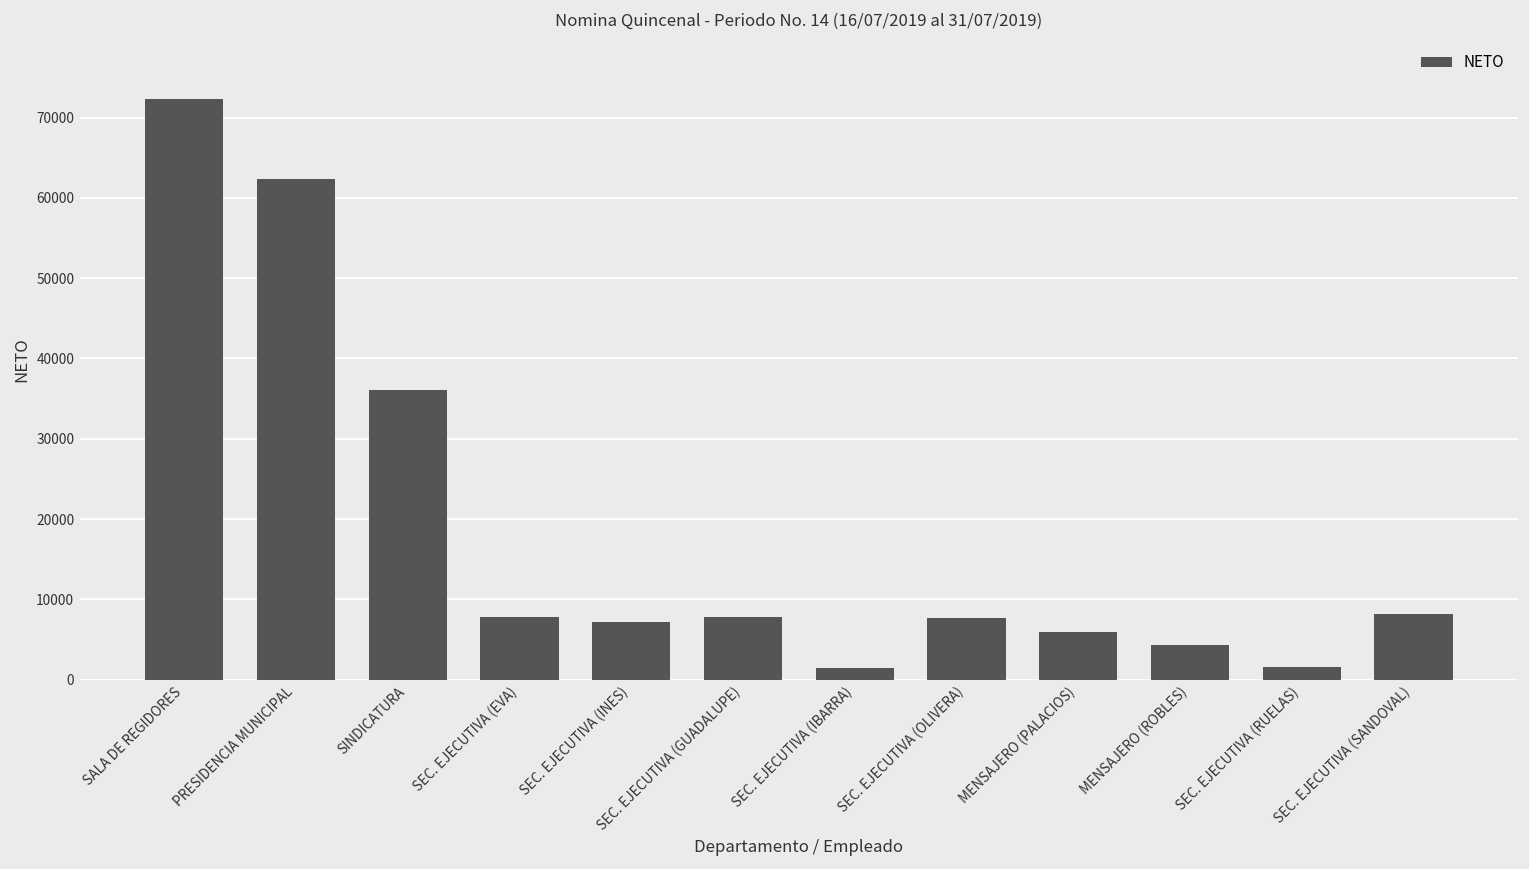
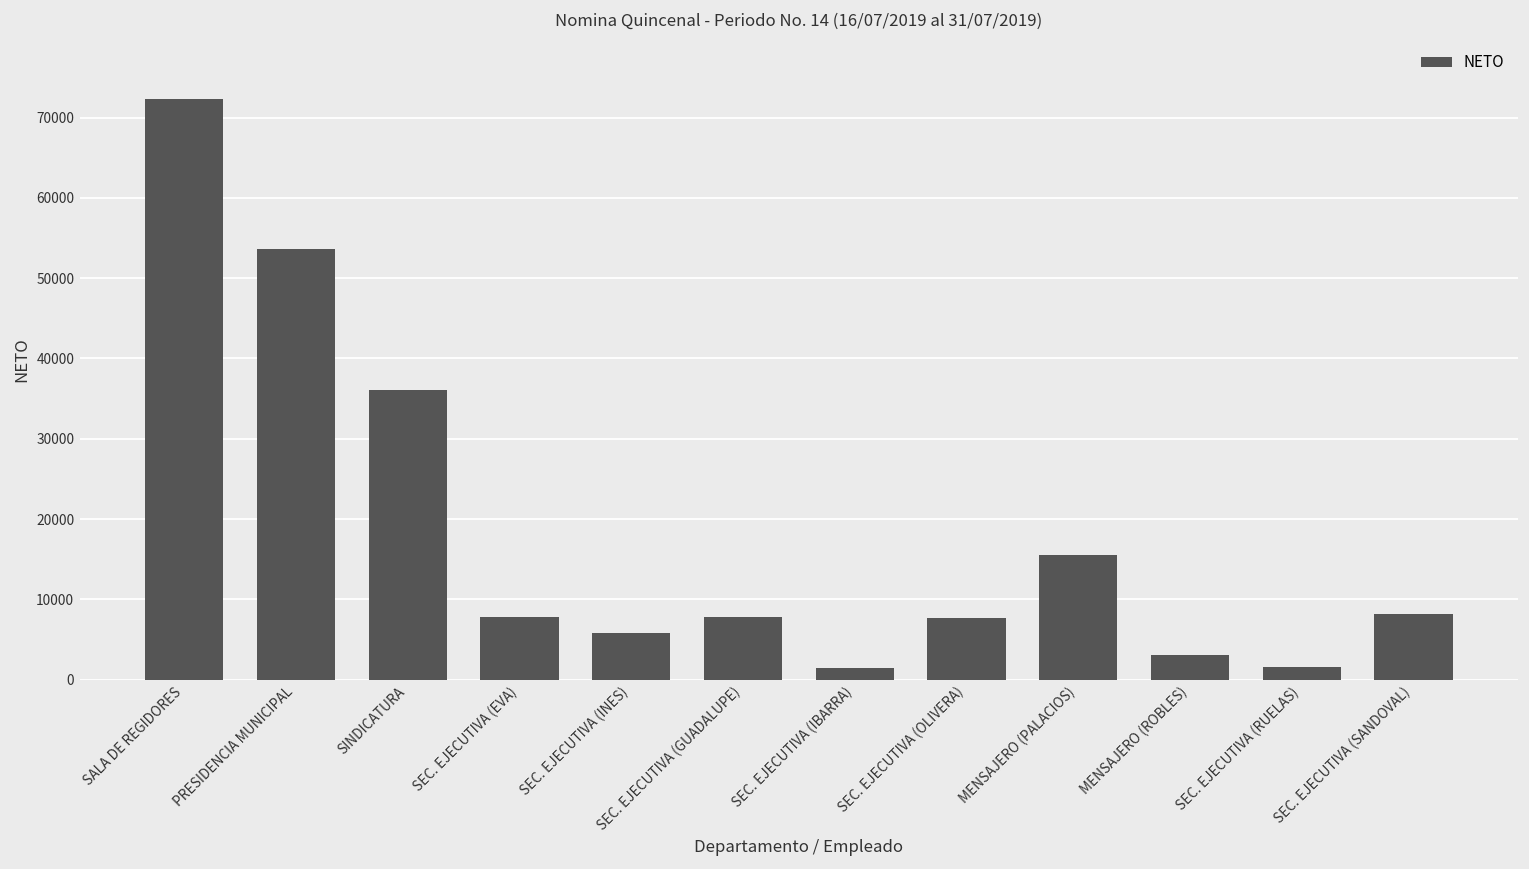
  {
    "SALA DE REGIDORES": 72000,
-   "PRESIDENCIA MUNICIPAL": 62000,
+   "PRESIDENCIA MUNICIPAL": 54000,
    "SINDICATURA": 36000,
    "SEC. EJECUTIVA (EVA)": 8000,
-   "SEC. EJECUTIVA (INES)": 7000,
+   "SEC. EJECUTIVA (INES)": 6000,
    "SEC. EJECUTIVA (GUADALUPE)": 8000,
    "SEC. EJECUTIVA (IBARRA)": 1000,
    "SEC. EJECUTIVA (OLIVERA)": 8000,
-   "MENSAJERO (PALACIOS)": 6000,
-   "MENSAJERO (ROBLES)": 4000,
+   "MENSAJERO (PALACIOS)": 15000,
+   "MENSAJERO (ROBLES)": 3000,
    "SEC. EJECUTIVA (RUELAS)": 2000,
    "SEC. EJECUTIVA (SANDOVAL)": 8000
  }
